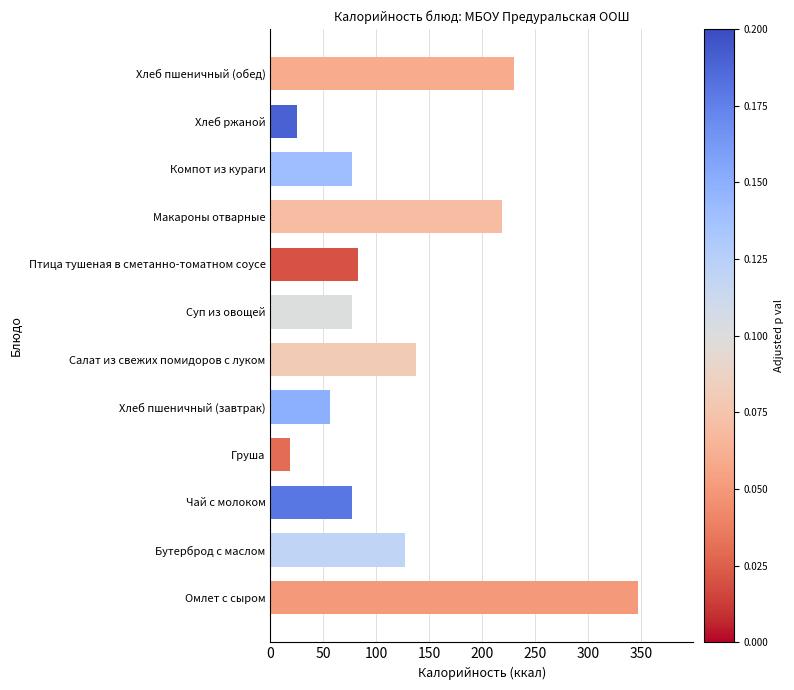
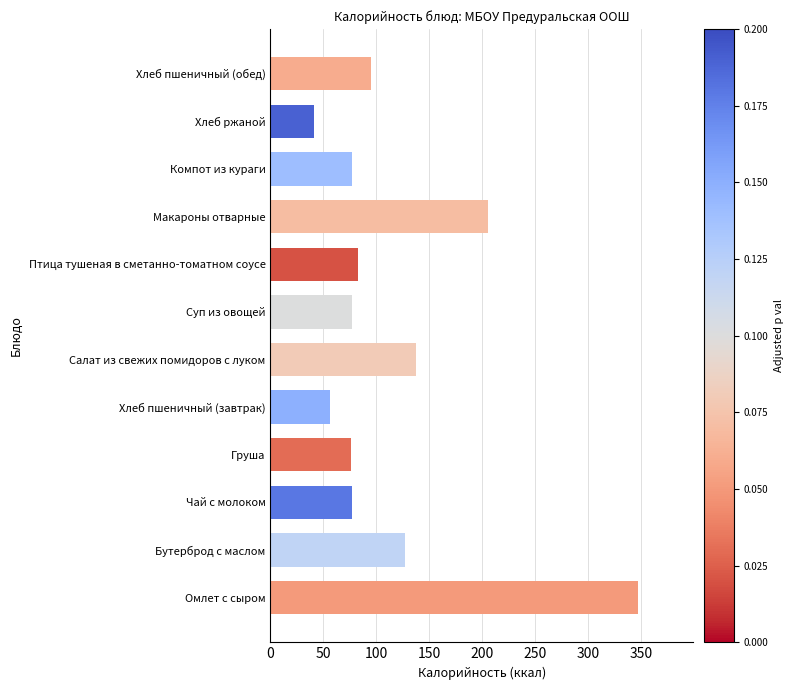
  {
-   "Хлеб пшеничный (обед)": 230,
-   "Хлеб ржаной": 25,
+   "Хлеб пшеничный (обед)": 95,
+   "Хлеб ржаной": 41,
    "Компот из кураги": 77,
-   "Макароны отварные": 219,
+   "Макароны отварные": 206,
    "Птица тушеная в сметанно-томатном соусе": 83,
    "Суп из овощей": 77,
    "Салат из свежих помидоров с луком": 138,
    "Хлеб пшеничный (завтрак)": 56,
-   "Груша": 19,
+   "Груша": 76,
    "Чай с молоком": 78,
    "Бутерброд с маслом": 127,
    "Омлет с сыром": 347
  }
